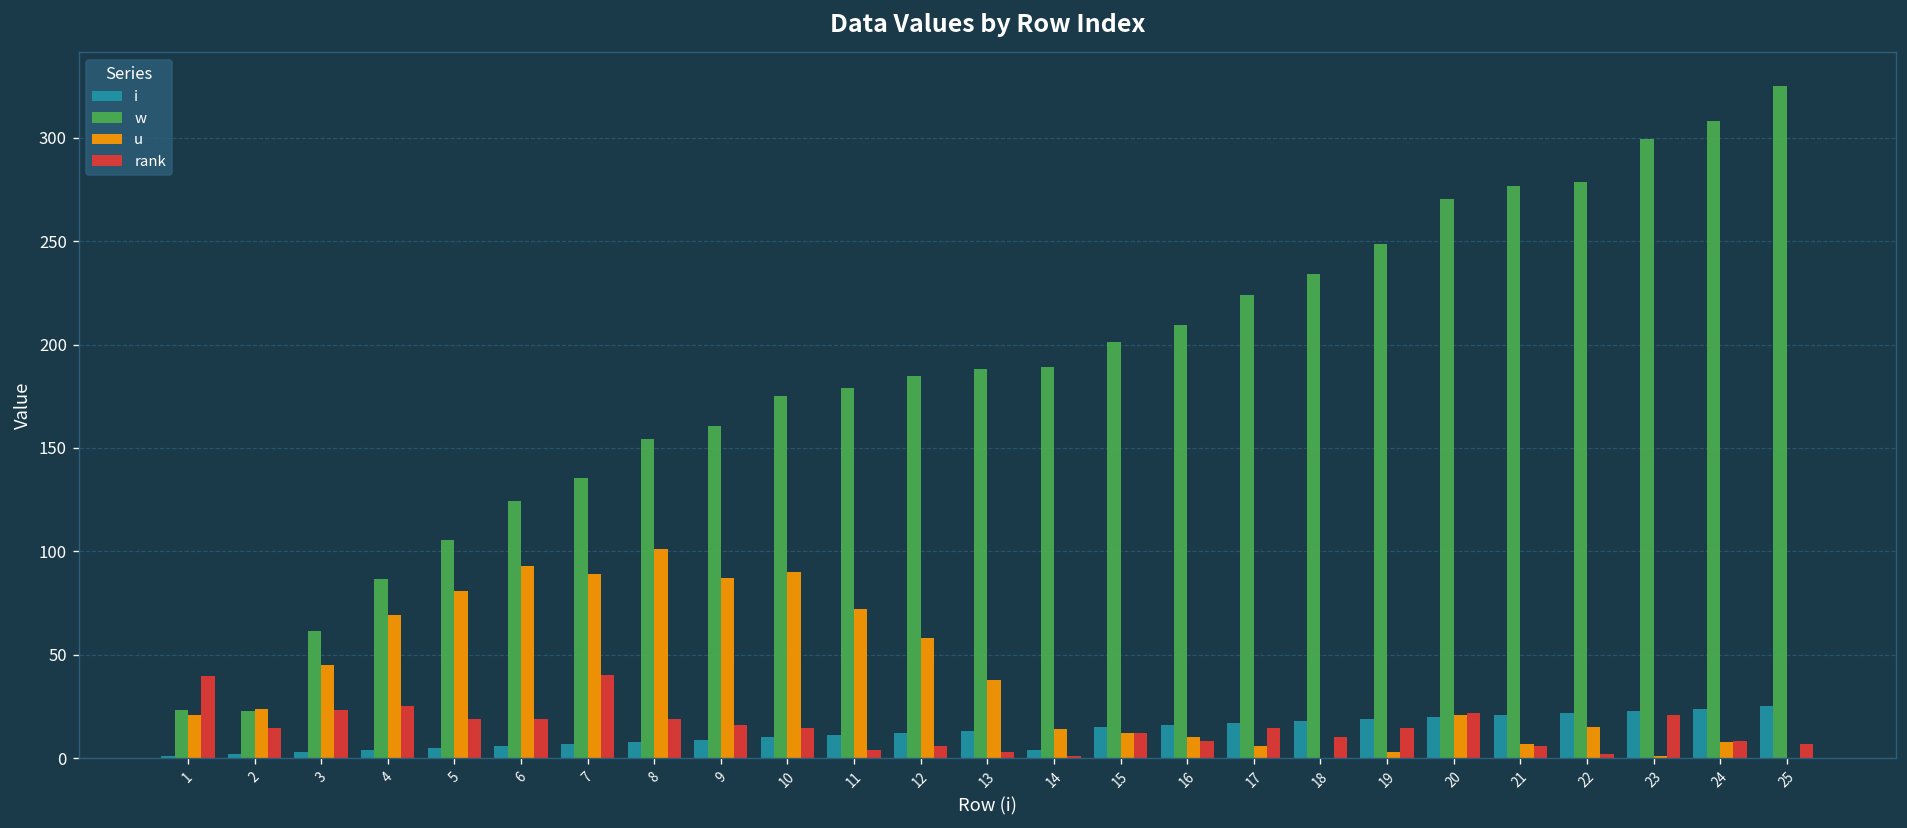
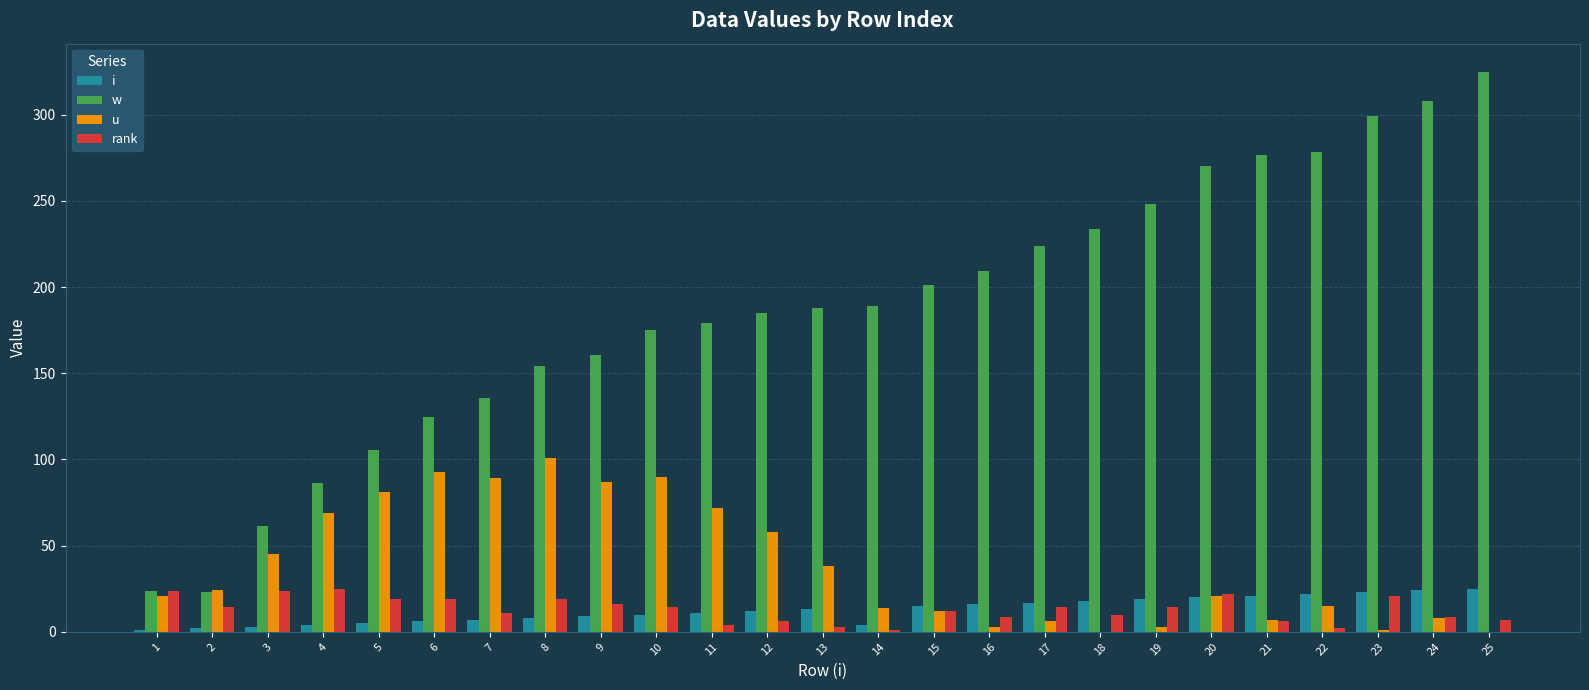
  {
    "i": {
      "2": 2,
      "3": 3,
      "4": 4,
      "5": 5,
      "6": 6,
      "7": 7,
      "8": 8,
      "9": 9,
      "10": 10,
      "11": 11,
      "12": 12,
      "13": 13,
      "14": 4,
      "15": 15,
      "16": 16,
      "17": 17,
      "18": 18,
      "19": 19,
      "20": 20,
      "21": 21,
      "22": 22,
      "23": 23,
      "24": 24,
      "25": 25
    },
    "w": {
      "1": 24,
      "2": 23,
      "3": 62,
      "4": 87,
      "5": 106,
      "6": 125,
      "7": 136,
      "8": 155,
      "9": 161,
      "10": 175,
      "11": 179,
      "12": 185,
      "13": 188,
      "14": 189,
      "15": 201,
      "16": 210,
      "17": 224,
      "18": 234,
      "19": 249,
      "20": 271,
      "21": 277,
      "22": 279,
      "23": 300,
      "24": 308,
      "25": 325
    },
    "u": {
      "1": 21,
      "2": 24,
      "3": 45,
      "4": 69,
      "5": 81,
      "6": 93,
      "7": 89,
      "8": 101,
      "9": 87,
      "10": 90,
      "11": 72,
      "12": 58,
      "13": 38,
      "14": 14,
      "15": 12,
-     "16": 10,
+     "16": 3,
      "17": 6,
      "18": 0,
      "19": 3,
      "20": 21,
      "21": 7,
      "22": 15,
      "24": 8,
      "25": 0
    },
    "rank": {
-     "1": 40,
+     "1": 24,
      "2": 15,
      "3": 24,
      "4": 25,
      "5": 19,
      "6": 19,
-     "7": 40,
+     "7": 11,
      "8": 19,
      "9": 16,
      "10": 15,
      "11": 4,
      "12": 6,
      "13": 3,
      "15": 12,
      "16": 9,
      "17": 15,
      "18": 10,
      "19": 15,
      "20": 22,
      "21": 6,
      "22": 2,
      "23": 21,
      "24": 9,
      "25": 7
    }
  }
